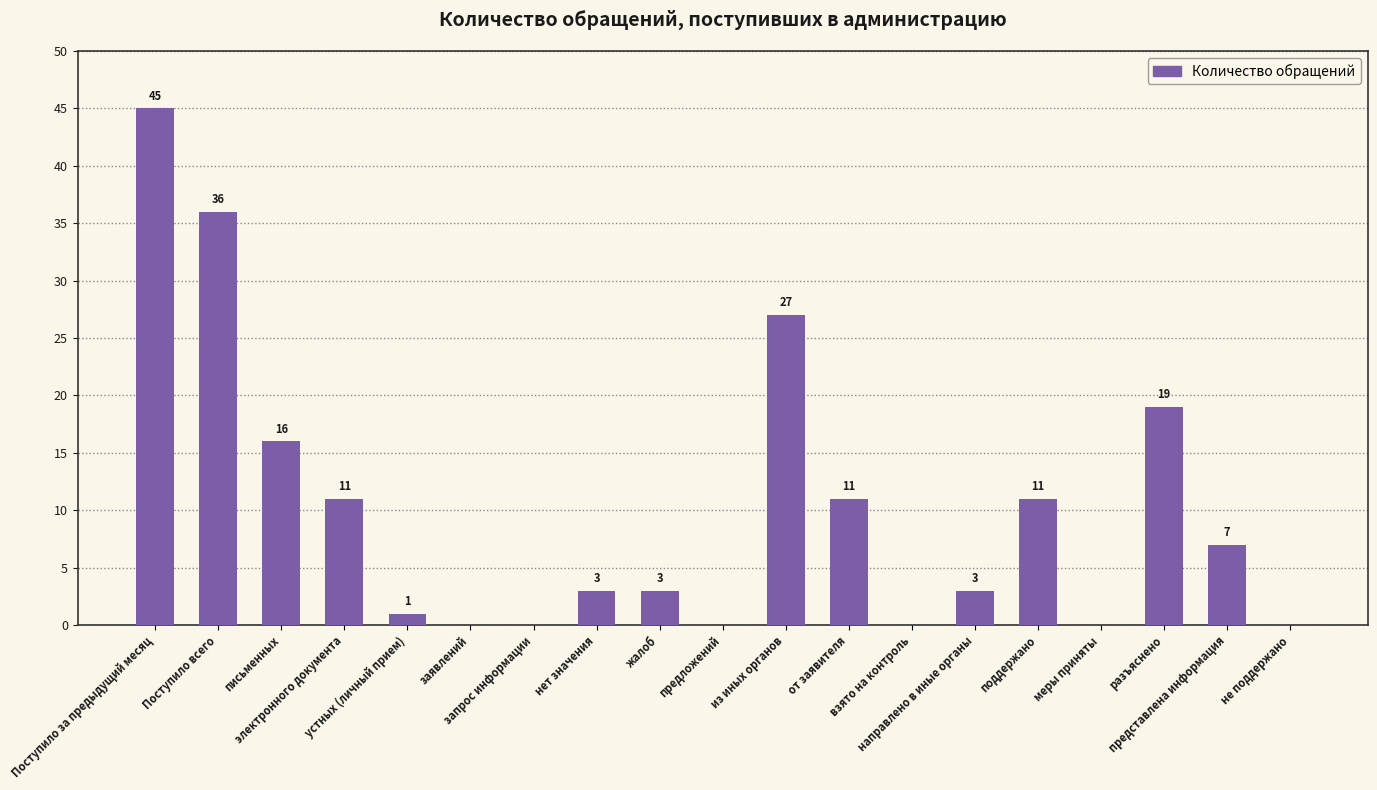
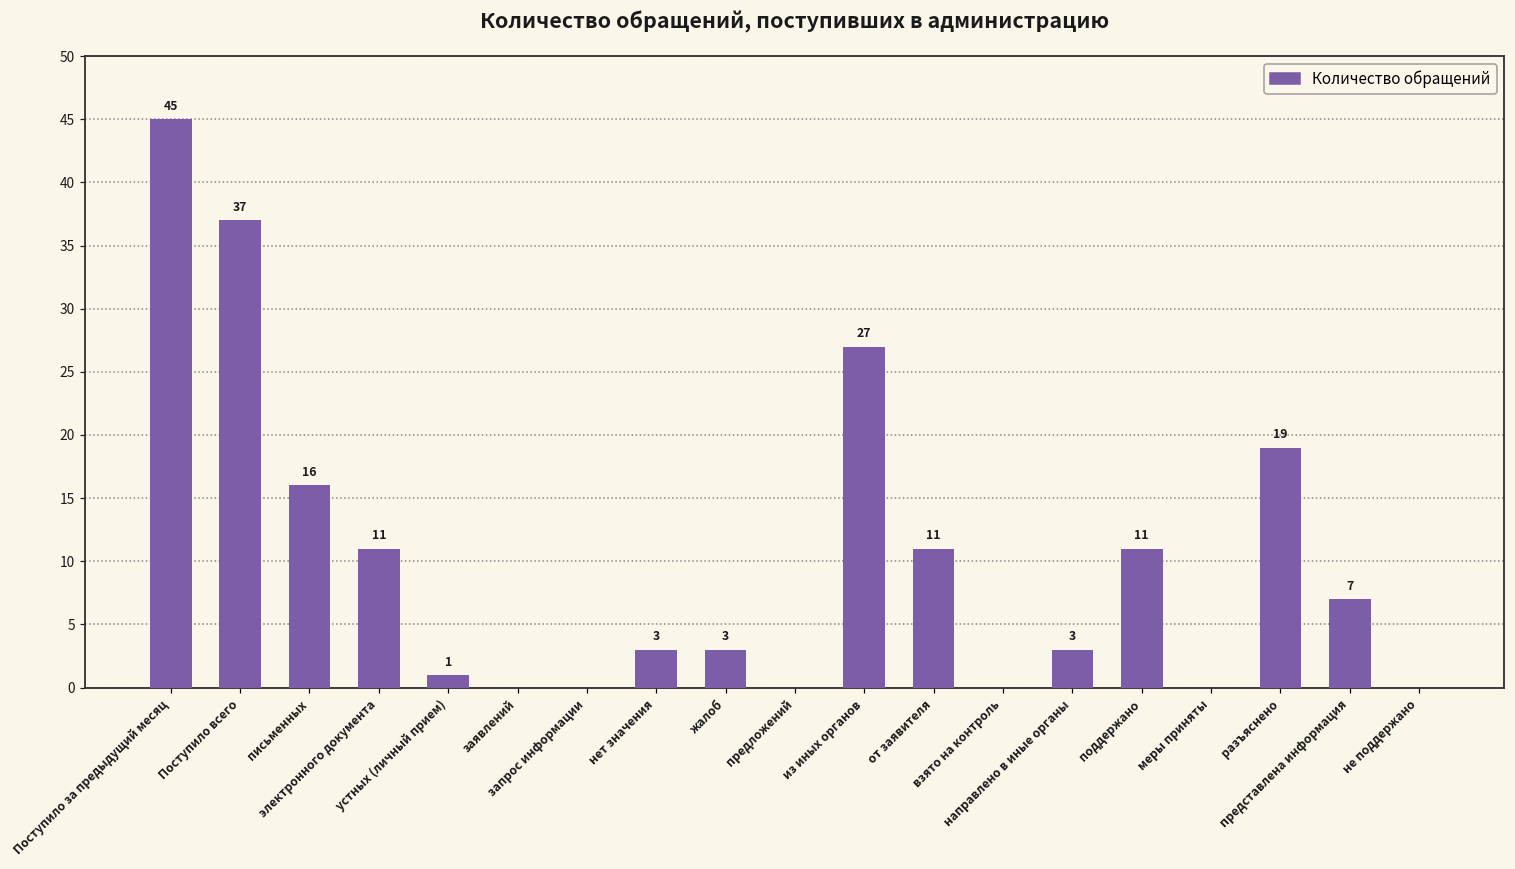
  {
    "Поступило за предыдущий месяц": 45,
-   "Поступило всего": 36,
+   "Поступило всего": 37,
    "письменных": 16,
    "электронного документа": 11,
    "устных (личный прием)": 1,
    "нет значения": 3,
    "жалоб": 3,
    "из иных органов": 27,
    "от заявителя": 11,
    "направлено в иные органы": 3,
    "поддержано": 11,
    "разъяснено": 19,
    "представлена информация": 7
  }
